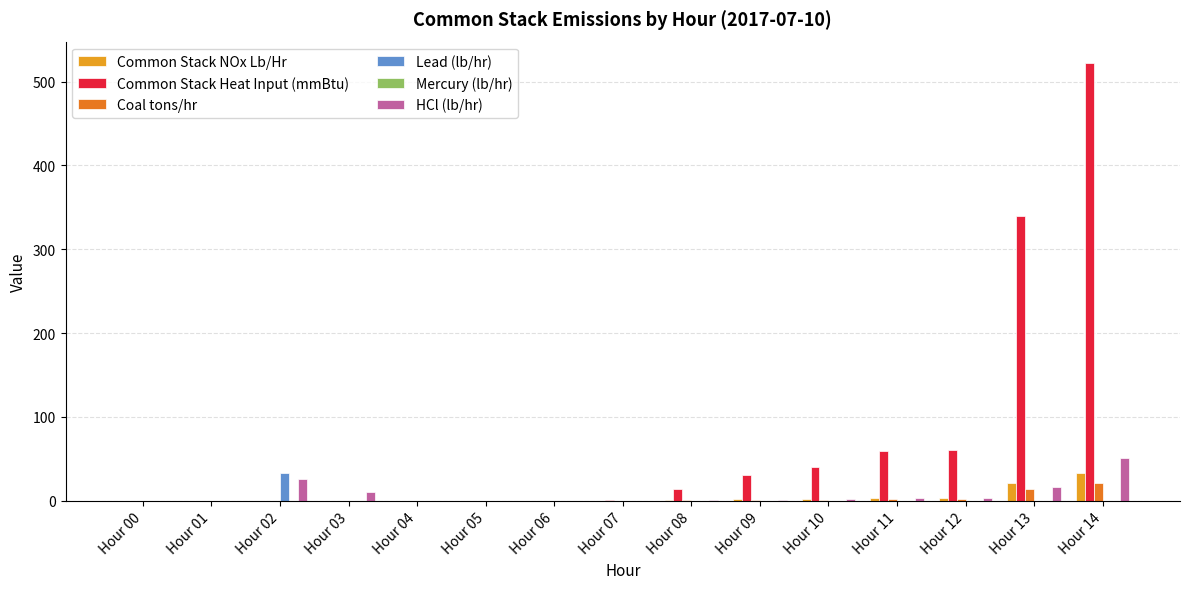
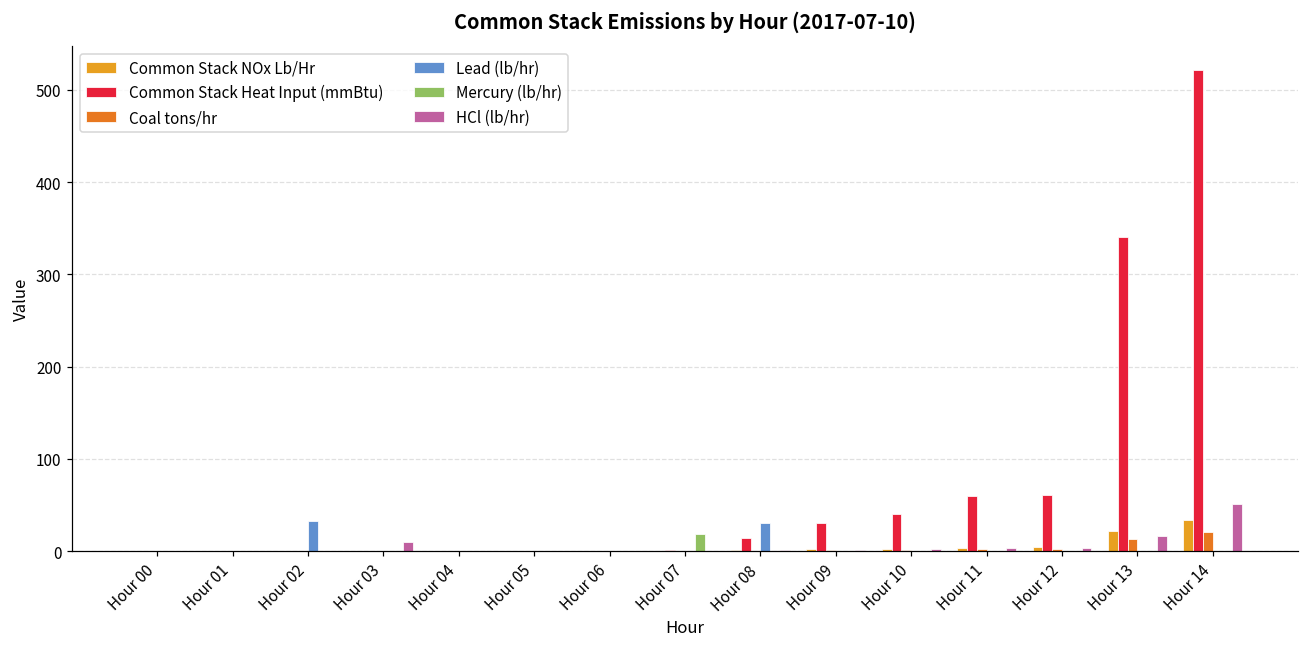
  {
    "Common Stack Heat Input (mmBtu)": {
      "Hour 00": 0,
      "Hour 01": 0,
      "Hour 02": 0,
      "Hour 03": 0,
      "Hour 04": 0,
      "Hour 05": 0,
      "Hour 06": 0,
      "Hour 08": 10,
      "Hour 09": 30,
      "Hour 10": 40,
      "Hour 11": 60,
      "Hour 12": 60,
      "Hour 13": 340,
      "Hour 14": 520
    },
    "Lead (lb/hr)": {
      "Hour 00": 0,
      "Hour 01": 0,
      "Hour 02": 30,
      "Hour 03": 0,
      "Hour 04": 0,
      "Hour 05": 0,
      "Hour 06": 0,
-     "Hour 08": 0
+     "Hour 08": 30
    },
    "Mercury (lb/hr)": {
      "Hour 00": 0,
      "Hour 01": 0,
      "Hour 02": 0,
      "Hour 03": 0,
      "Hour 04": 0,
      "Hour 05": 0,
      "Hour 06": 0,
-     "Hour 07": 0
+     "Hour 07": 20
    },
    "HCl (lb/hr)": {
      "Hour 00": 0,
      "Hour 01": 0,
-     "Hour 02": 30,
+     "Hour 02": 0,
      "Hour 03": 10,
      "Hour 04": 0,
      "Hour 05": 0,
      "Hour 06": 0,
      "Hour 13": 20,
      "Hour 14": 50
    }
  }
